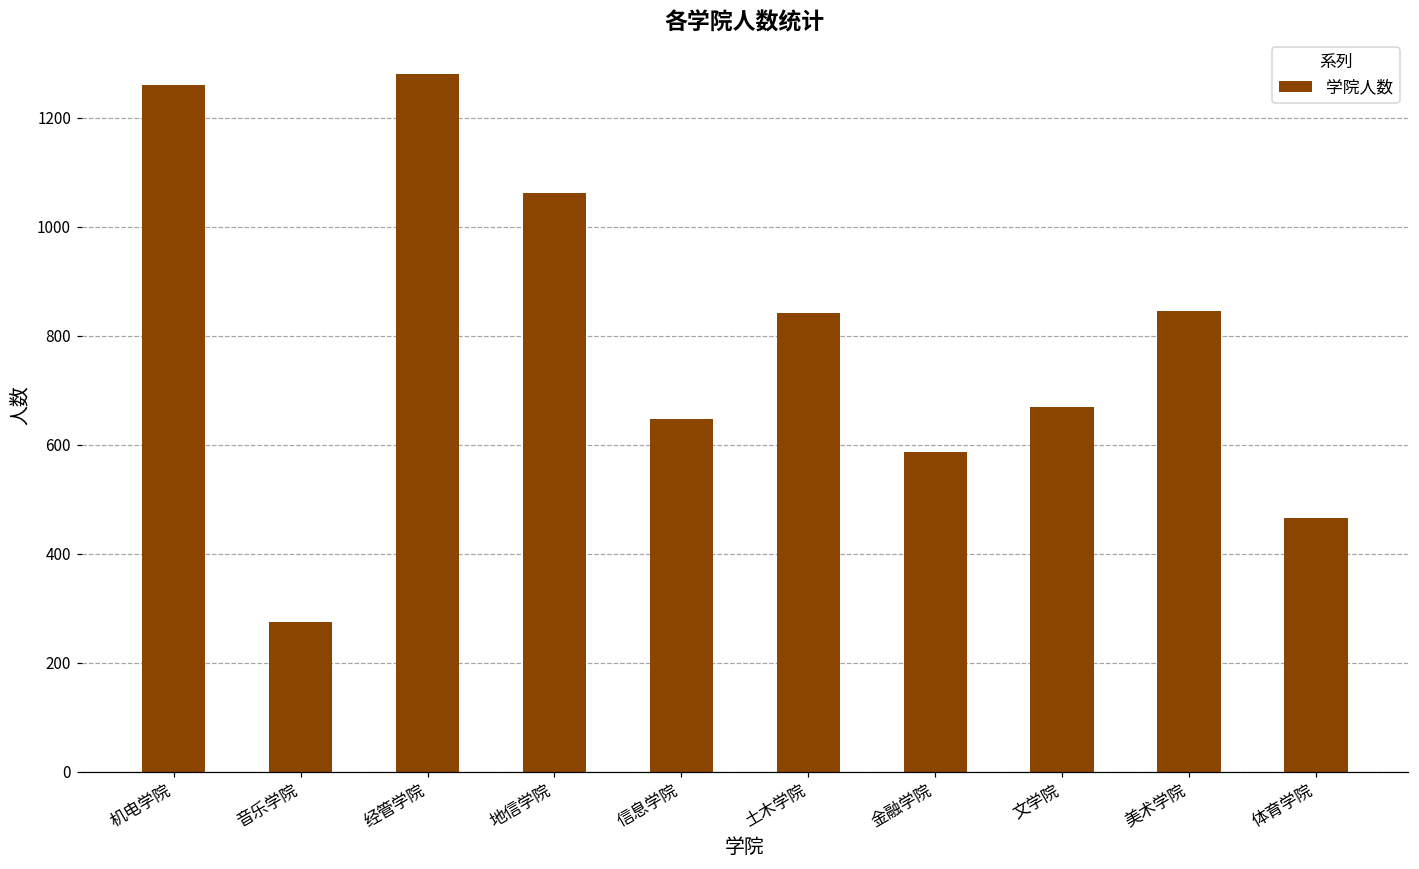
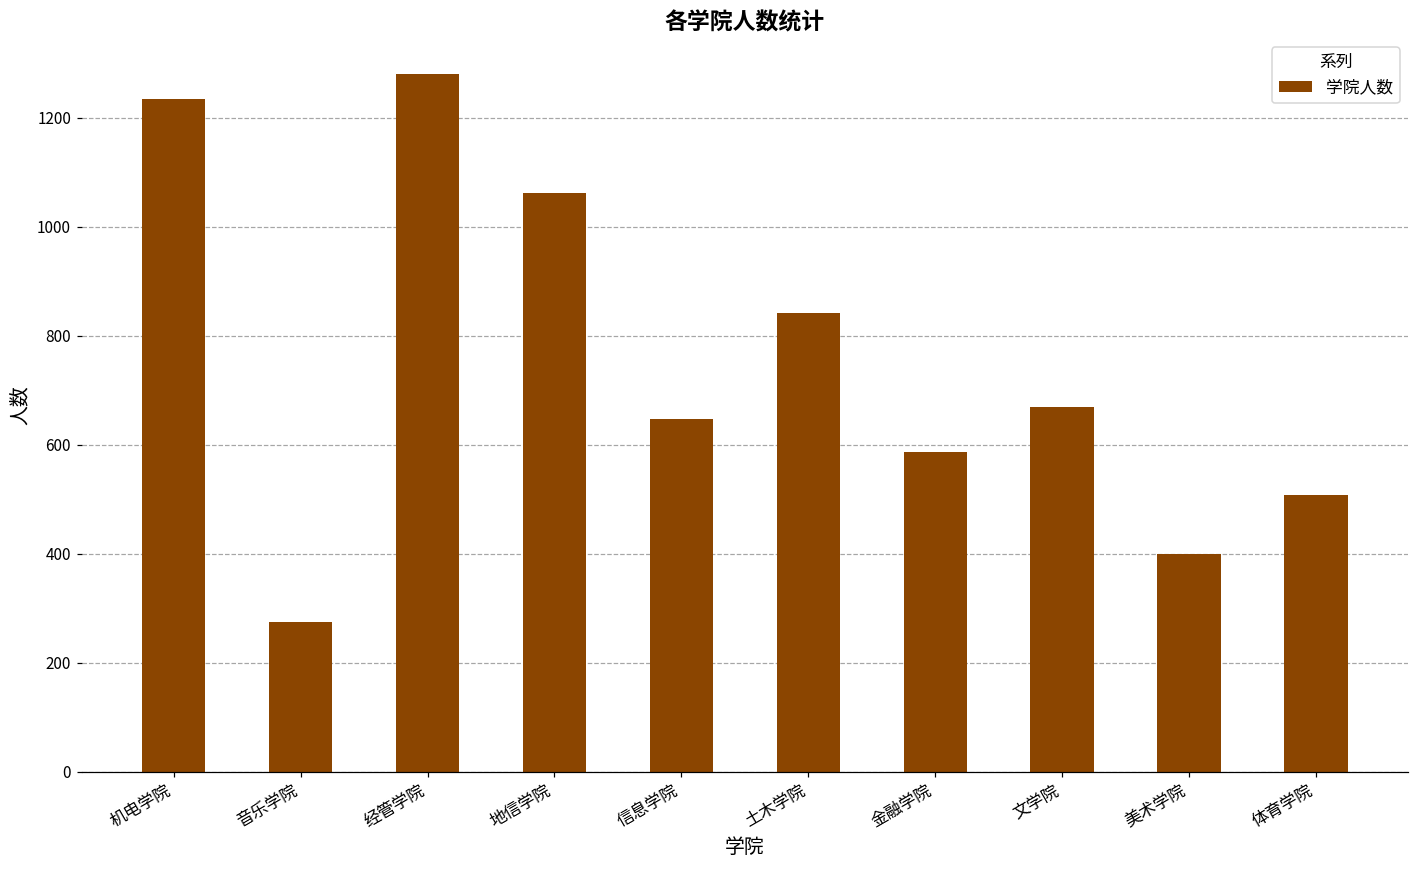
  {
-   "机电学院": 1260,
+   "机电学院": 1240,
    "音乐学院": 270,
    "经管学院": 1280,
    "地信学院": 1060,
    "信息学院": 650,
    "土木学院": 840,
    "金融学院": 590,
    "文学院": 670,
-   "美术学院": 850,
-   "体育学院": 470
+   "美术学院": 400,
+   "体育学院": 510
  }
